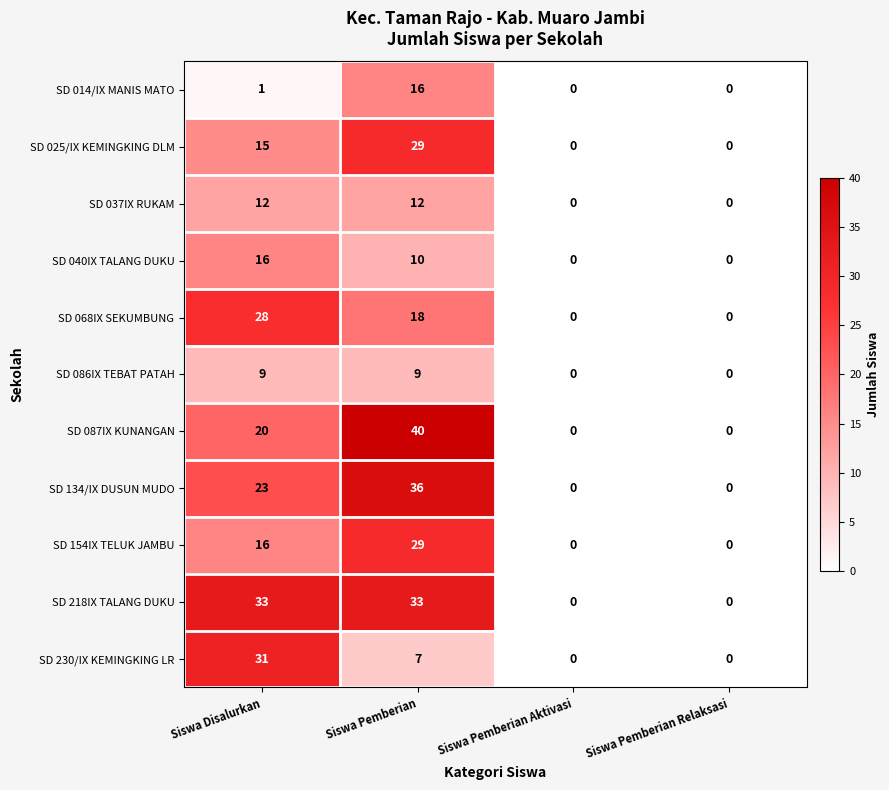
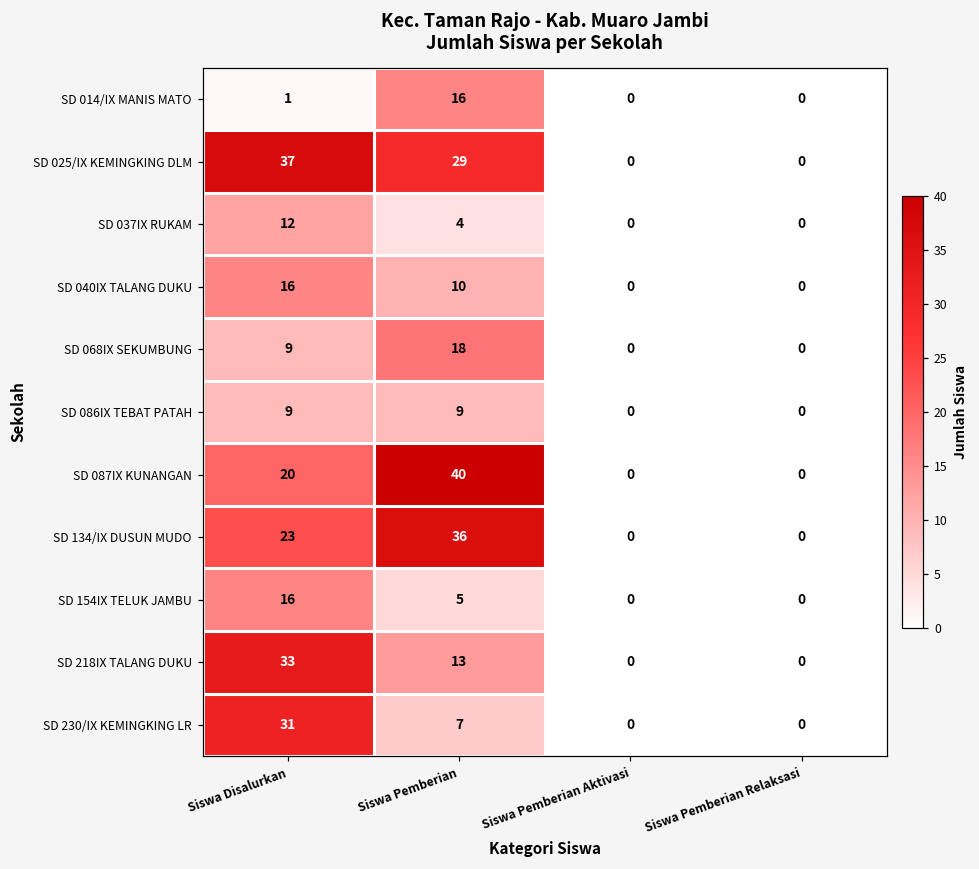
  {
    "SD 014/IX MANIS MATO": {
      "Siswa Disalurkan": 1,
      "Siswa Pemberian": 16,
      "Siswa Pemberian Aktivasi": 0,
      "Siswa Pemberian Relaksasi": 0
    },
    "SD 025/IX KEMINGKING DLM": {
-     "Siswa Disalurkan": 15,
+     "Siswa Disalurkan": 37,
      "Siswa Pemberian": 29,
      "Siswa Pemberian Aktivasi": 0,
      "Siswa Pemberian Relaksasi": 0
    },
    "SD 037IX RUKAM": {
      "Siswa Disalurkan": 12,
-     "Siswa Pemberian": 12,
+     "Siswa Pemberian": 4,
      "Siswa Pemberian Aktivasi": 0,
      "Siswa Pemberian Relaksasi": 0
    },
    "SD 040IX TALANG DUKU": {
      "Siswa Disalurkan": 16,
      "Siswa Pemberian": 10,
      "Siswa Pemberian Aktivasi": 0,
      "Siswa Pemberian Relaksasi": 0
    },
    "SD 068IX SEKUMBUNG": {
-     "Siswa Disalurkan": 28,
+     "Siswa Disalurkan": 9,
      "Siswa Pemberian": 18,
      "Siswa Pemberian Aktivasi": 0,
      "Siswa Pemberian Relaksasi": 0
    },
    "SD 086IX TEBAT PATAH": {
      "Siswa Disalurkan": 9,
      "Siswa Pemberian": 9,
      "Siswa Pemberian Aktivasi": 0,
      "Siswa Pemberian Relaksasi": 0
    },
    "SD 087IX KUNANGAN": {
      "Siswa Disalurkan": 20,
      "Siswa Pemberian": 40,
      "Siswa Pemberian Aktivasi": 0,
      "Siswa Pemberian Relaksasi": 0
    },
    "SD 134/IX DUSUN MUDO": {
      "Siswa Disalurkan": 23,
      "Siswa Pemberian": 36,
      "Siswa Pemberian Aktivasi": 0,
      "Siswa Pemberian Relaksasi": 0
    },
    "SD 154IX TELUK JAMBU": {
      "Siswa Disalurkan": 16,
-     "Siswa Pemberian": 29,
+     "Siswa Pemberian": 5,
      "Siswa Pemberian Aktivasi": 0,
      "Siswa Pemberian Relaksasi": 0
    },
    "SD 218IX TALANG DUKU": {
      "Siswa Disalurkan": 33,
-     "Siswa Pemberian": 33,
+     "Siswa Pemberian": 13,
      "Siswa Pemberian Aktivasi": 0,
      "Siswa Pemberian Relaksasi": 0
    },
    "SD 230/IX KEMINGKING LR": {
      "Siswa Disalurkan": 31,
      "Siswa Pemberian": 7,
      "Siswa Pemberian Aktivasi": 0,
      "Siswa Pemberian Relaksasi": 0
    }
  }
